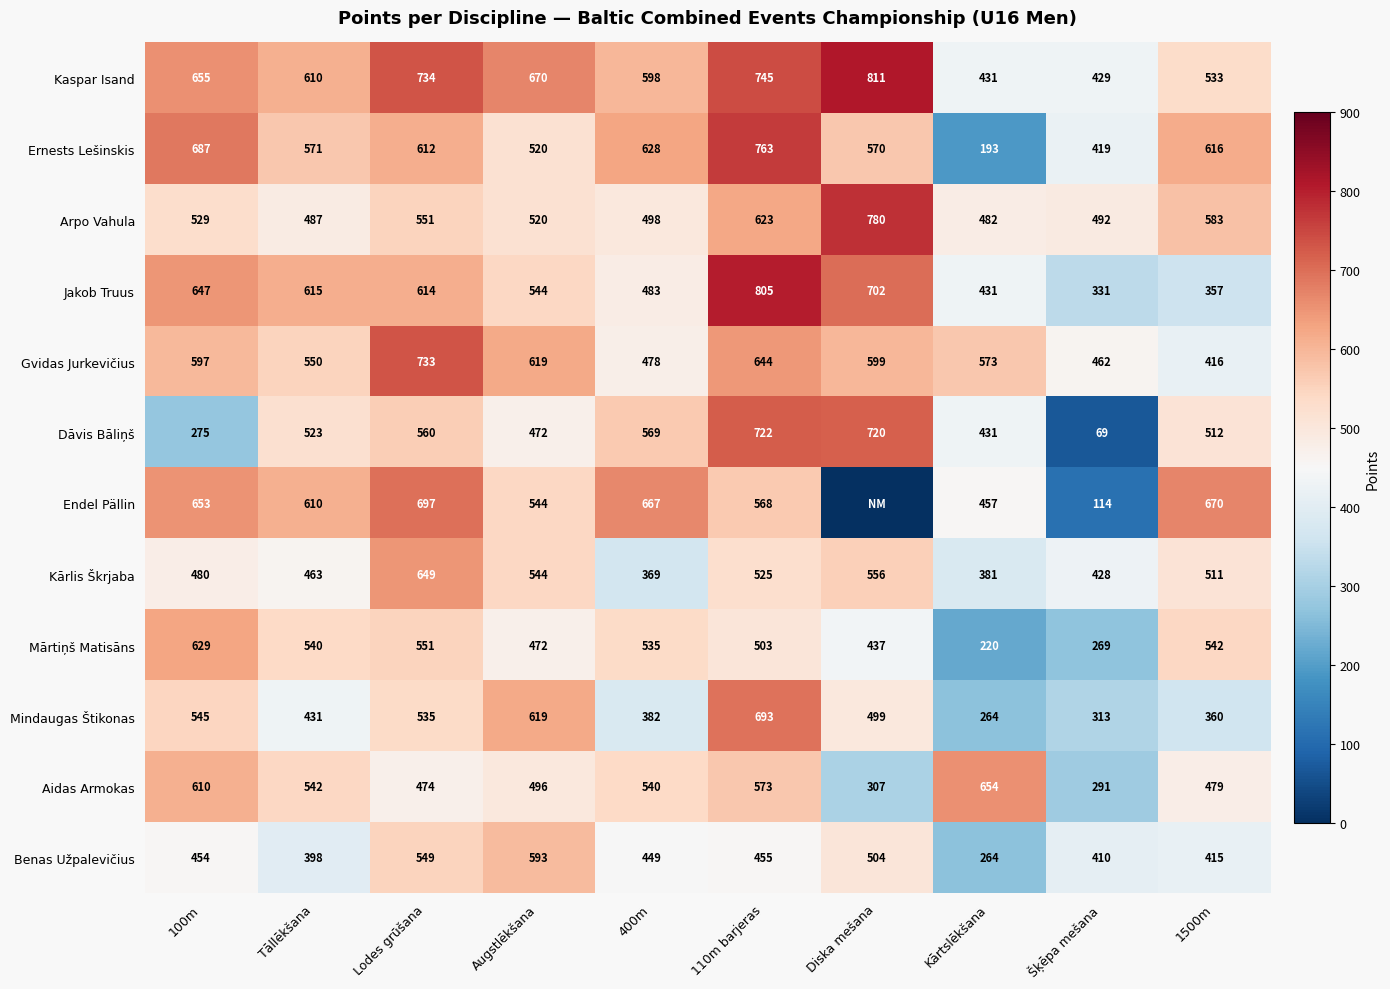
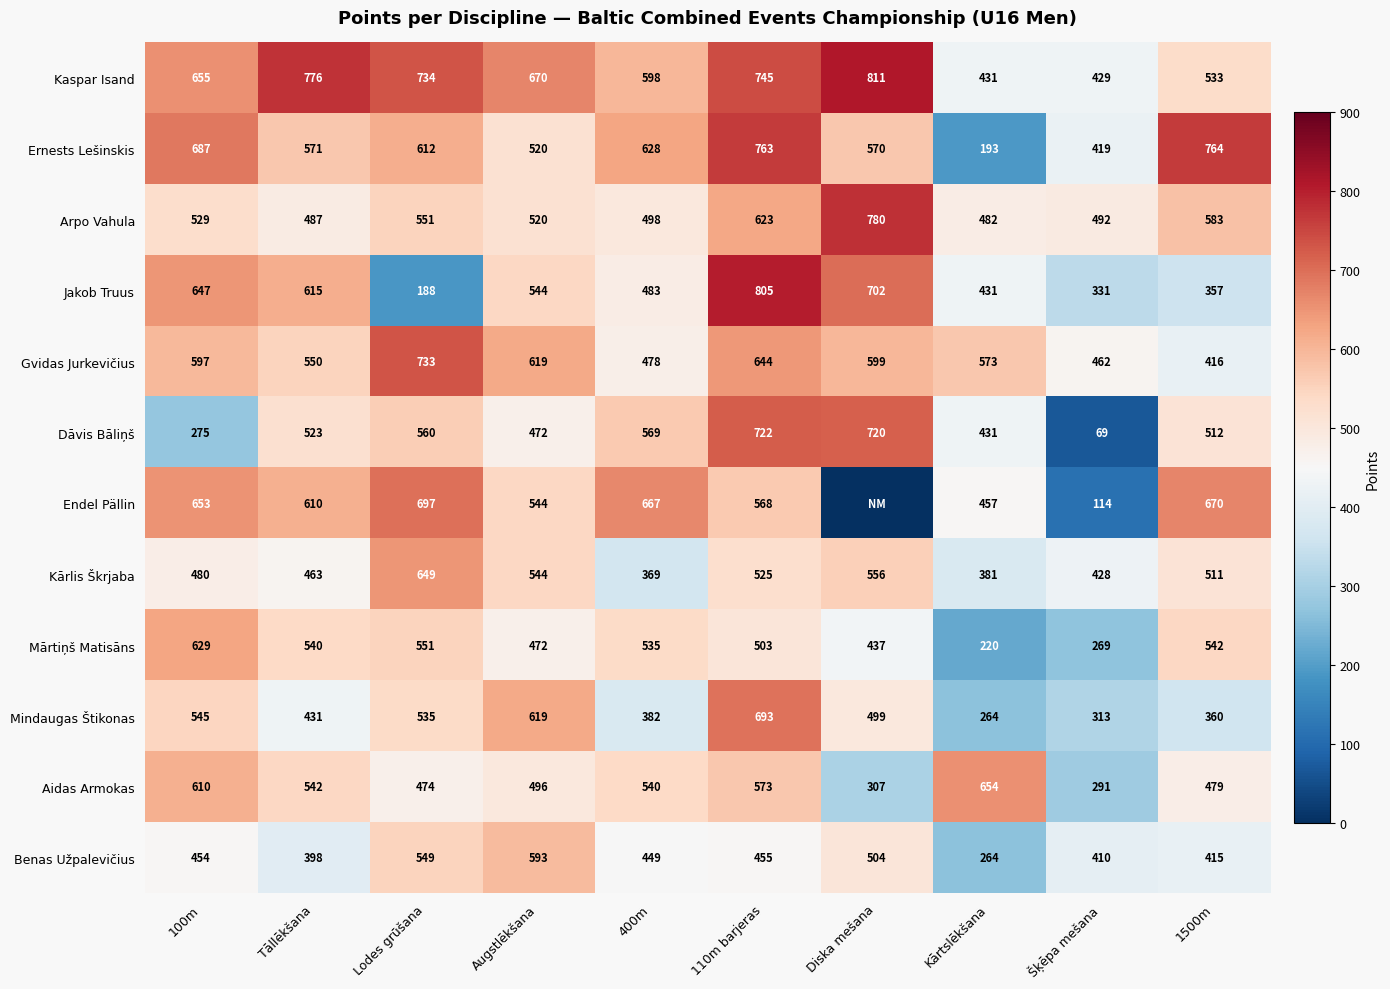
  {
    "Kaspar Isand": {
      "100m": 655,
-     "Tāllēkšana": 610,
+     "Tāllēkšana": 776,
      "Lodes grūšana": 734,
      "Augstlēkšana": 670,
      "400m": 598,
      "110m barjeras": 745,
      "Diska mešana": 811,
      "Kārtslēkšana": 431,
      "Šķēpa mešana": 429,
      "1500m": 533
    },
    "Ernests Lešinskis": {
      "100m": 687,
      "Tāllēkšana": 571,
      "Lodes grūšana": 612,
      "Augstlēkšana": 520,
      "400m": 628,
      "110m barjeras": 763,
      "Diska mešana": 570,
      "Kārtslēkšana": 193,
      "Šķēpa mešana": 419,
-     "1500m": 616
+     "1500m": 764
    },
    "Arpo Vahula": {
      "100m": 529,
      "Tāllēkšana": 487,
      "Lodes grūšana": 551,
      "Augstlēkšana": 520,
      "400m": 498,
      "110m barjeras": 623,
      "Diska mešana": 780,
      "Kārtslēkšana": 482,
      "Šķēpa mešana": 492,
      "1500m": 583
    },
    "Jakob Truus": {
      "100m": 647,
      "Tāllēkšana": 615,
-     "Lodes grūšana": 614,
+     "Lodes grūšana": 188,
      "Augstlēkšana": 544,
      "400m": 483,
      "110m barjeras": 805,
      "Diska mešana": 702,
      "Kārtslēkšana": 431,
      "Šķēpa mešana": 331,
      "1500m": 357
    },
    "Gvidas Jurkevičius": {
      "100m": 597,
      "Tāllēkšana": 550,
      "Lodes grūšana": 733,
      "Augstlēkšana": 619,
      "400m": 478,
      "110m barjeras": 644,
      "Diska mešana": 599,
      "Kārtslēkšana": 573,
      "Šķēpa mešana": 462,
      "1500m": 416
    },
    "Dāvis Bāliņš": {
      "100m": 275,
      "Tāllēkšana": 523,
      "Lodes grūšana": 560,
      "Augstlēkšana": 472,
      "400m": 569,
      "110m barjeras": 722,
      "Diska mešana": 720,
      "Kārtslēkšana": 431,
      "Šķēpa mešana": 69,
      "1500m": 512
    },
    "Endel Pällin": {
      "100m": 653,
      "Tāllēkšana": 610,
      "Lodes grūšana": 697,
      "Augstlēkšana": 544,
      "400m": 667,
      "110m barjeras": 568,
      "Kārtslēkšana": 457,
      "Šķēpa mešana": 114,
      "1500m": 670
    },
    "Kārlis Škrjaba": {
      "100m": 480,
      "Tāllēkšana": 463,
      "Lodes grūšana": 649,
      "Augstlēkšana": 544,
      "400m": 369,
      "110m barjeras": 525,
      "Diska mešana": 556,
      "Kārtslēkšana": 381,
      "Šķēpa mešana": 428,
      "1500m": 511
    },
    "Mārtiņš Matisāns": {
      "100m": 629,
      "Tāllēkšana": 540,
      "Lodes grūšana": 551,
      "Augstlēkšana": 472,
      "400m": 535,
      "110m barjeras": 503,
      "Diska mešana": 437,
      "Kārtslēkšana": 220,
      "Šķēpa mešana": 269,
      "1500m": 542
    },
    "Mindaugas Štikonas": {
      "100m": 545,
      "Tāllēkšana": 431,
      "Lodes grūšana": 535,
      "Augstlēkšana": 619,
      "400m": 382,
      "110m barjeras": 693,
      "Diska mešana": 499,
      "Kārtslēkšana": 264,
      "Šķēpa mešana": 313,
      "1500m": 360
    },
    "Aidas Armokas": {
      "100m": 610,
      "Tāllēkšana": 542,
      "Lodes grūšana": 474,
      "Augstlēkšana": 496,
      "400m": 540,
      "110m barjeras": 573,
      "Diska mešana": 307,
      "Kārtslēkšana": 654,
      "Šķēpa mešana": 291,
      "1500m": 479
    },
    "Benas Užpalevičius": {
      "100m": 454,
      "Tāllēkšana": 398,
      "Lodes grūšana": 549,
      "Augstlēkšana": 593,
      "400m": 449,
      "110m barjeras": 455,
      "Diska mešana": 504,
      "Kārtslēkšana": 264,
      "Šķēpa mešana": 410,
      "1500m": 415
    }
  }
